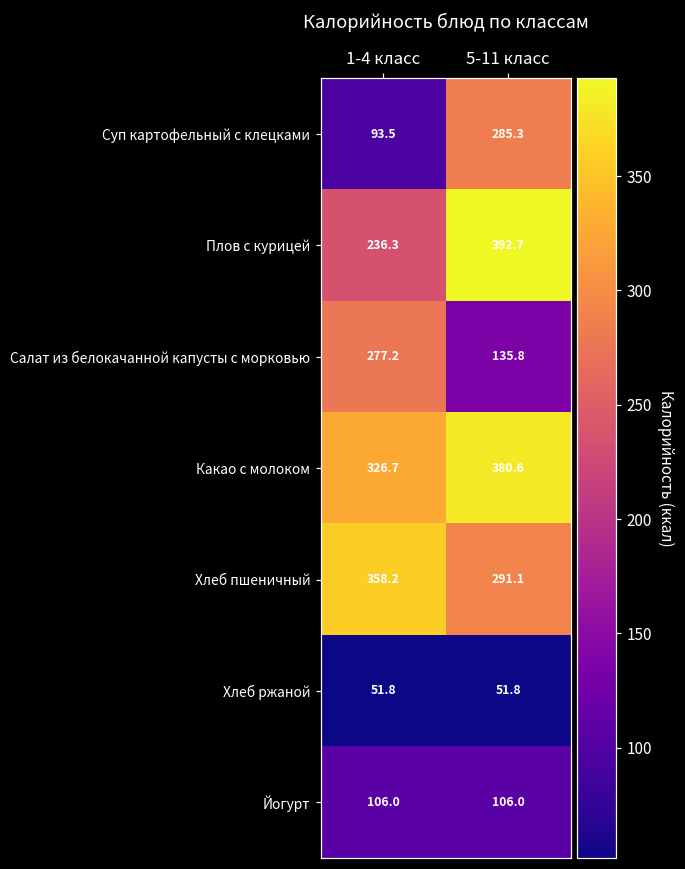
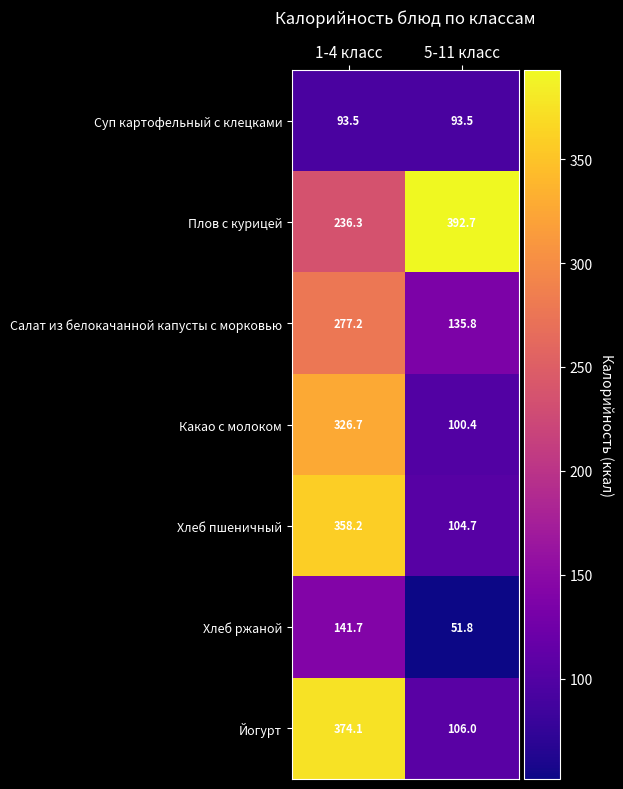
  {
    "Суп картофельный с клецками": {
      "1-4 класс": 93.5,
-     "5-11 класс": 285.3
+     "5-11 класс": 93.5
    },
    "Плов с курицей": {
      "1-4 класс": 236.3,
      "5-11 класс": 392.7
    },
    "Салат из белокачанной капусты с морковью": {
      "1-4 класс": 277.2,
      "5-11 класс": 135.8
    },
    "Какао с молоком": {
      "1-4 класс": 326.7,
-     "5-11 класс": 380.6
+     "5-11 класс": 100.4
    },
    "Хлеб пшеничный": {
      "1-4 класс": 358.2,
-     "5-11 класс": 291.1
+     "5-11 класс": 104.7
    },
    "Хлеб ржаной": {
-     "1-4 класс": 51.8,
+     "1-4 класс": 141.7,
      "5-11 класс": 51.8
    },
    "Йогурт": {
-     "1-4 класс": 106.0,
+     "1-4 класс": 374.1,
      "5-11 класс": 106.0
    }
  }
